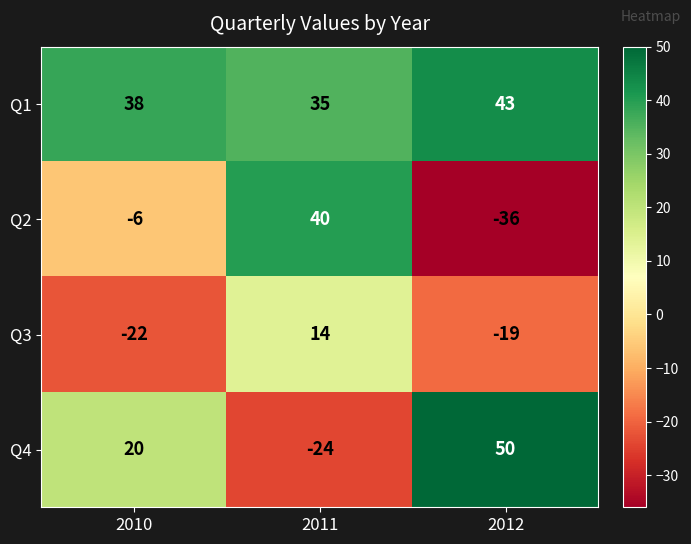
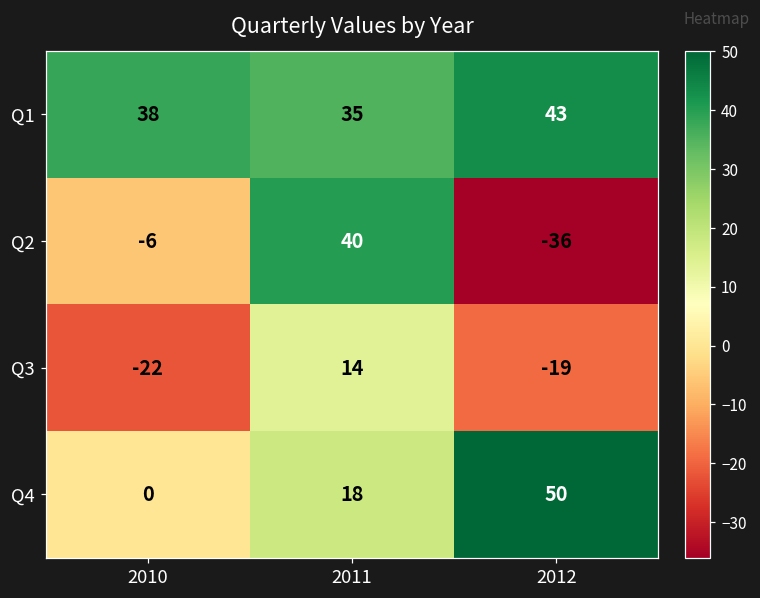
  {
    "Q1": {
      "2010": 38,
      "2011": 35,
      "2012": 43
    },
    "Q2": {
      "2010": -6,
      "2011": 40,
      "2012": -36
    },
    "Q3": {
      "2010": -22,
      "2011": 14,
      "2012": -19
    },
    "Q4": {
-     "2010": 20,
-     "2011": -24,
+     "2010": 0,
+     "2011": 18,
      "2012": 50
    }
  }
